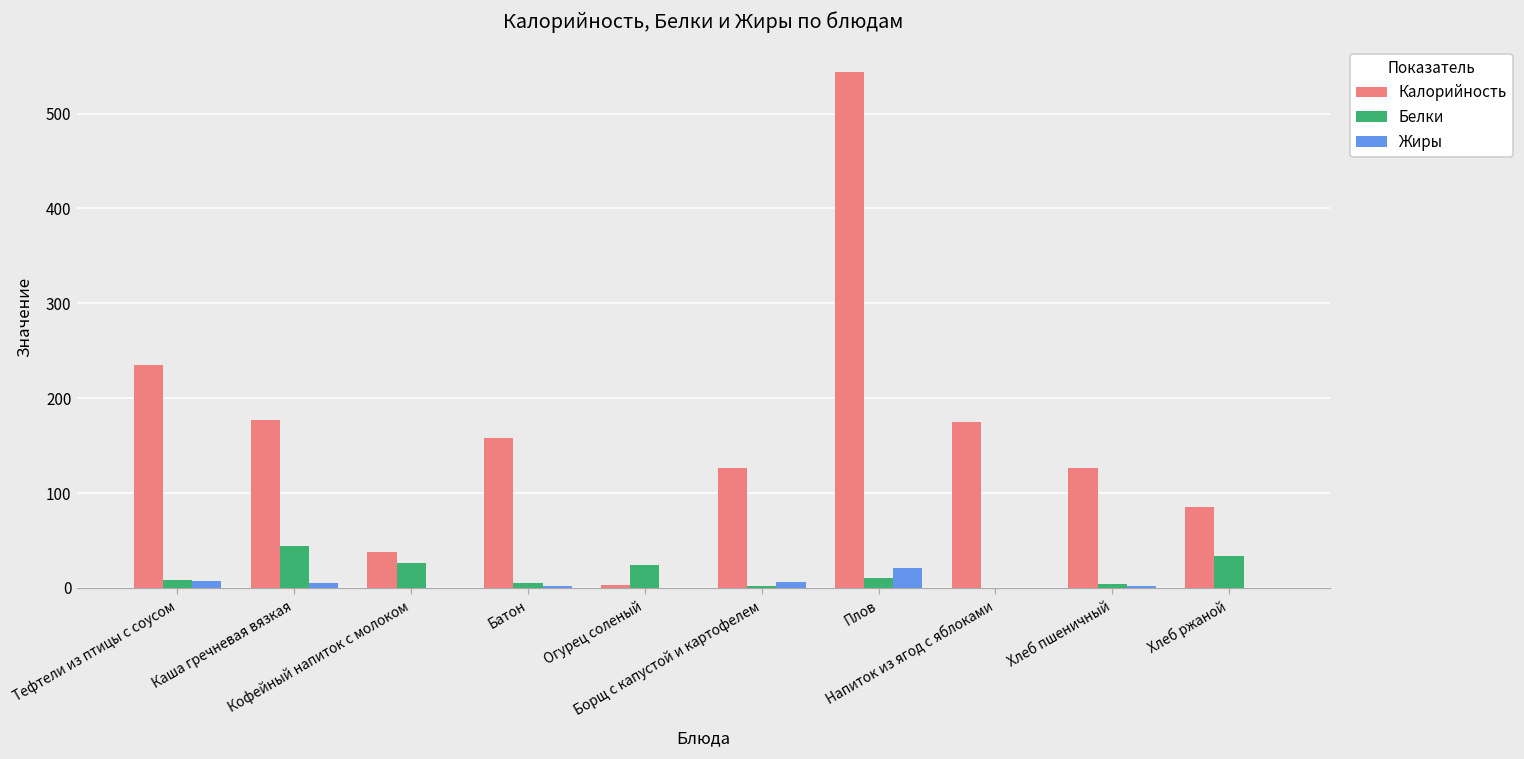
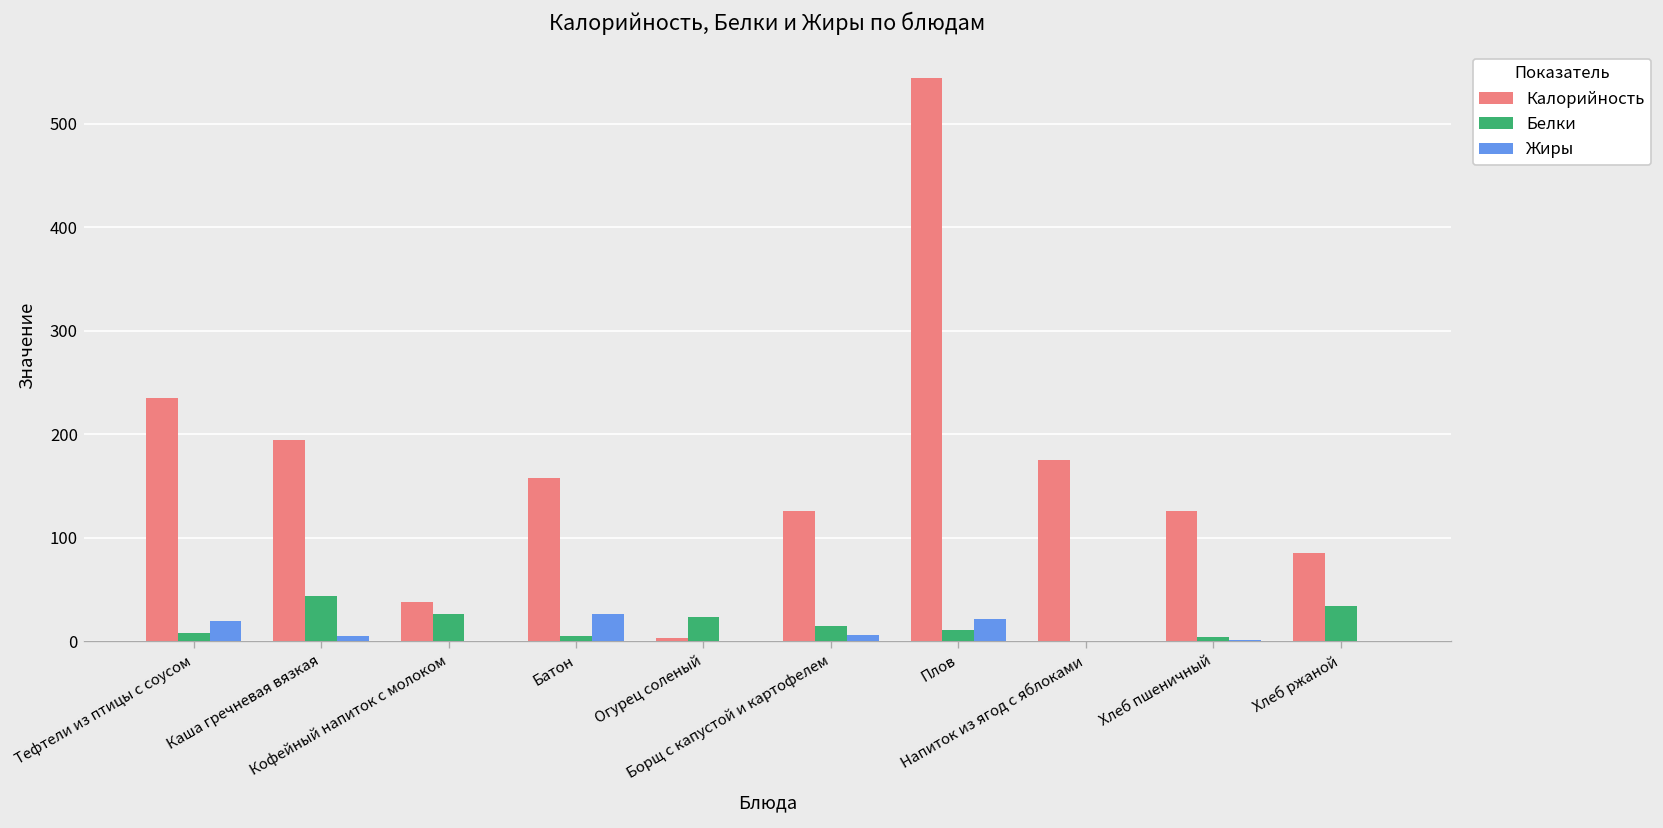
  {
    "Калорийность": {
      "Тефтели из птицы с соусом": 240,
-     "Каша гречневая вязкая": 180,
+     "Каша гречневая вязкая": 200,
      "Кофейный напиток с молоком": 40,
      "Батон": 160,
      "Огурец соленый": 0,
      "Борщ с капустой и картофелем": 130,
      "Плов": 540,
      "Напиток из ягод с яблоками": 180,
      "Хлеб пшеничный": 130,
      "Хлеб ржаной": 90
    },
    "Белки": {
      "Тефтели из птицы с соусом": 10,
      "Каша гречневая вязкая": 40,
      "Кофейный напиток с молоком": 30,
      "Батон": 0,
      "Огурец соленый": 20,
-     "Борщ с капустой и картофелем": 0,
+     "Борщ с капустой и картофелем": 10,
      "Плов": 10,
      "Хлеб пшеничный": 0,
      "Хлеб ржаной": 30
    },
    "Жиры": {
-     "Тефтели из птицы с соусом": 10,
+     "Тефтели из птицы с соусом": 20,
      "Каша гречневая вязкая": 0,
-     "Батон": 0,
+     "Батон": 30,
      "Борщ с капустой и картофелем": 10,
      "Плов": 20,
      "Хлеб ржаной": 0
    }
  }
